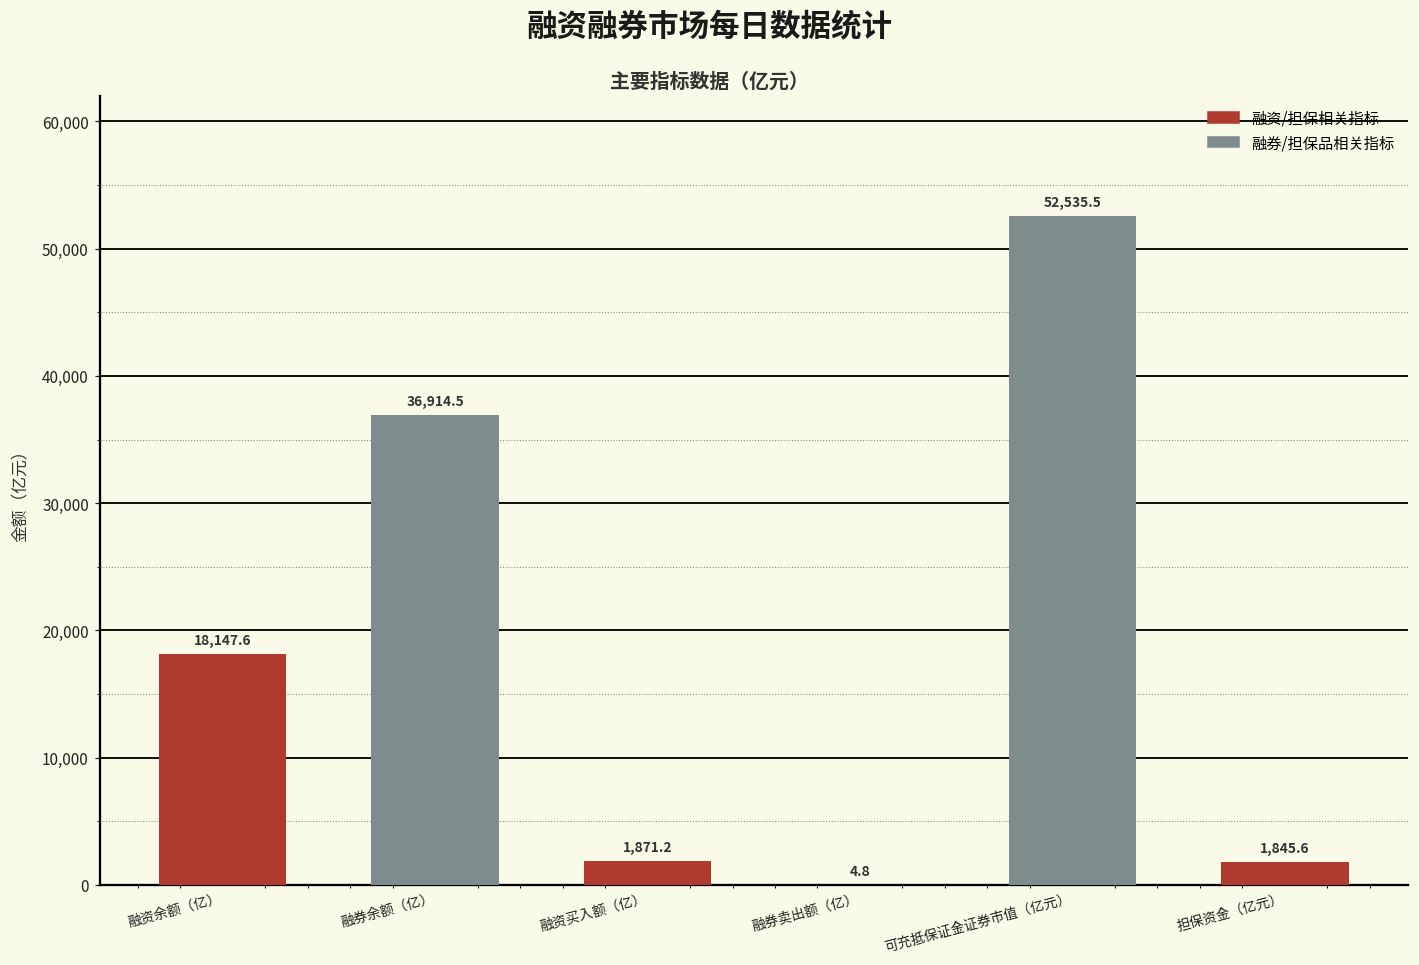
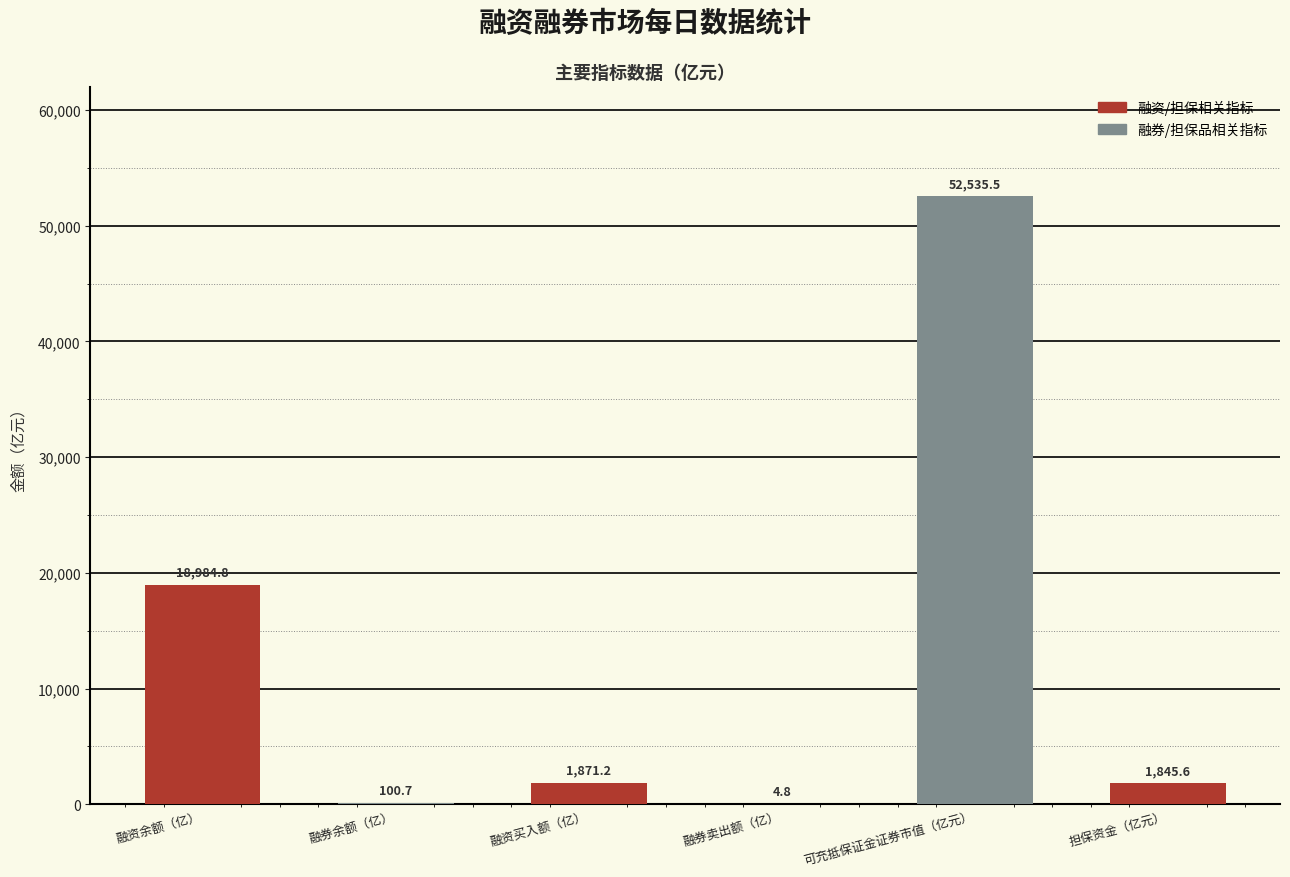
  {
-   "融资余额（亿）": "18,147.6",
-   "融券余额（亿）": "36,914.5",
+   "融资余额（亿）": "18,984.8",
+   "融券余额（亿）": "100.7",
    "融资买入额（亿）": "1,871.2",
    "融券卖出额（亿）": "4.8",
    "可充抵保证金证券市值（亿元）": "52,535.5",
    "担保资金（亿元）": "1,845.6"
  }
